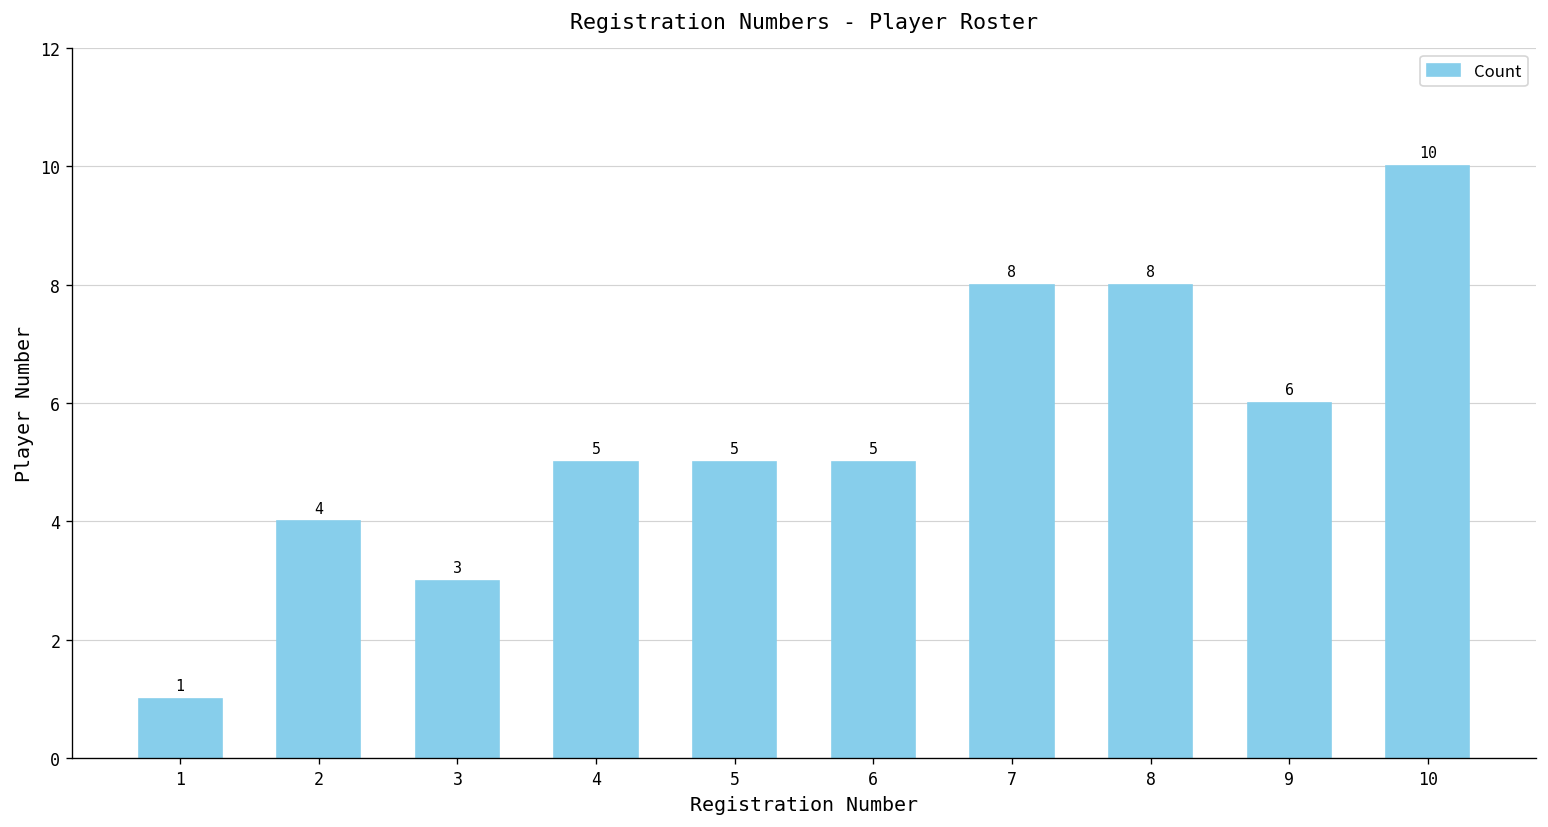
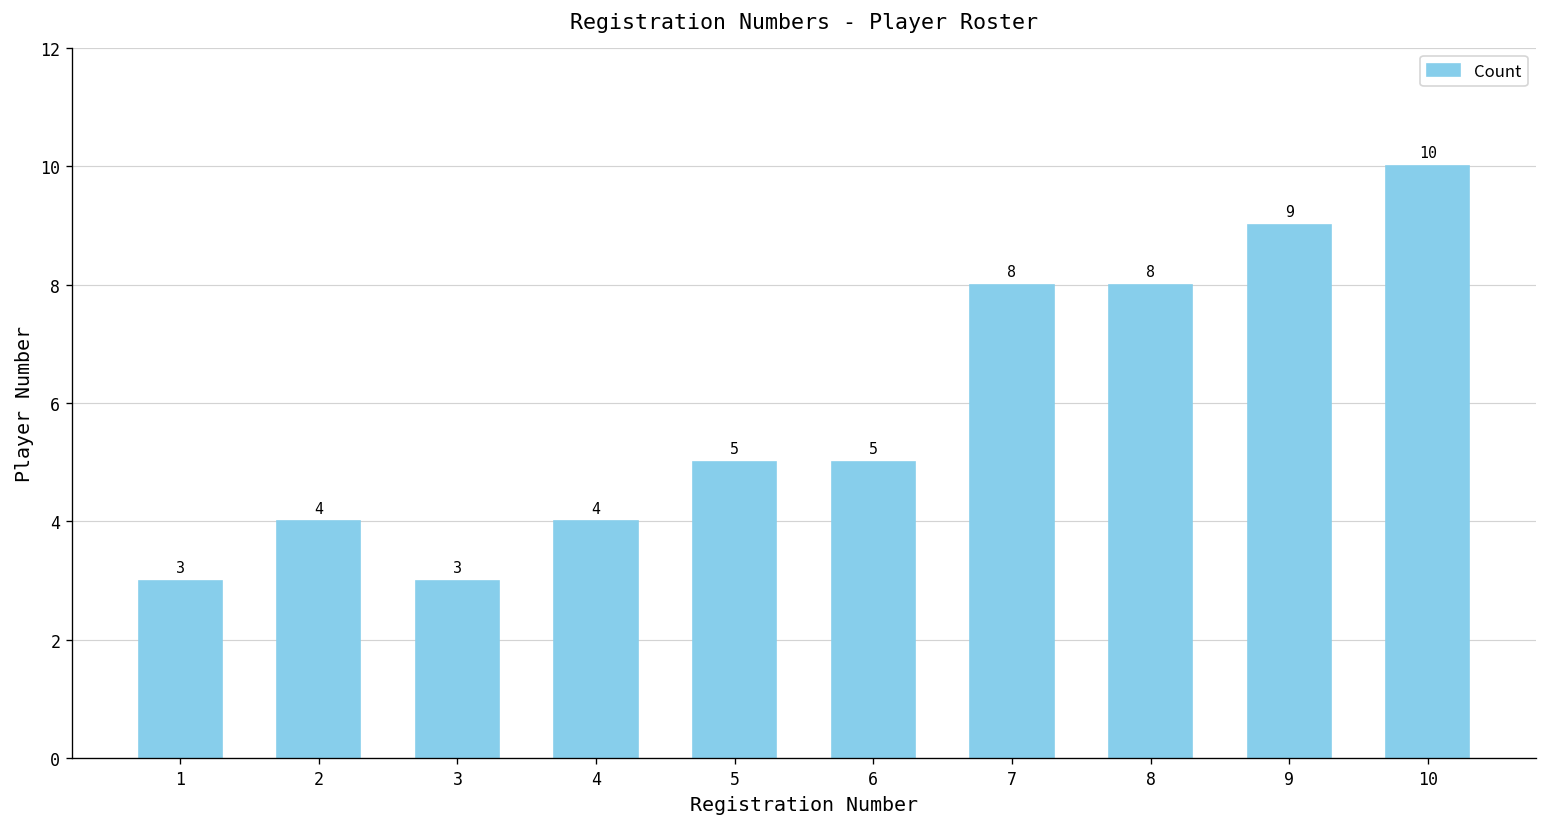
  {
-   "1": 1,
+   "1": 3,
    "2": 4,
    "3": 3,
-   "4": 5,
+   "4": 4,
    "5": 5,
    "6": 5,
    "7": 8,
    "8": 8,
-   "9": 6,
+   "9": 9,
    "10": 10
  }
